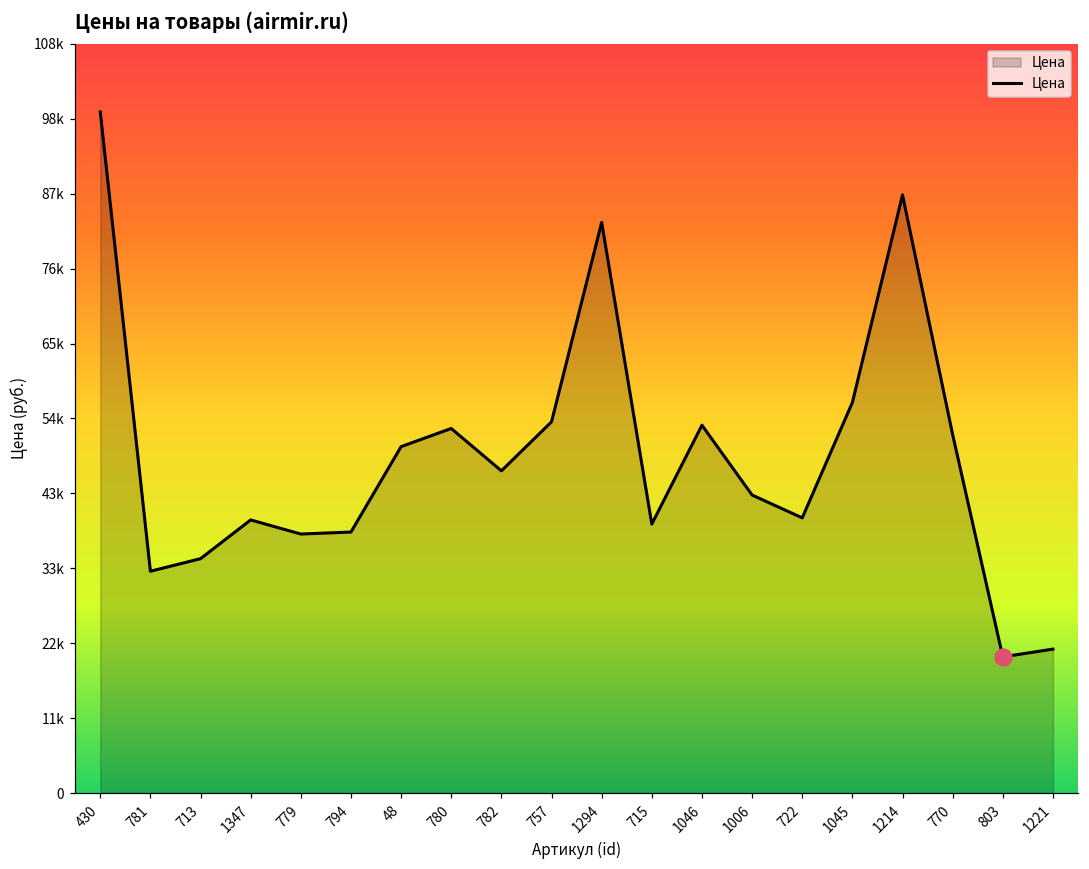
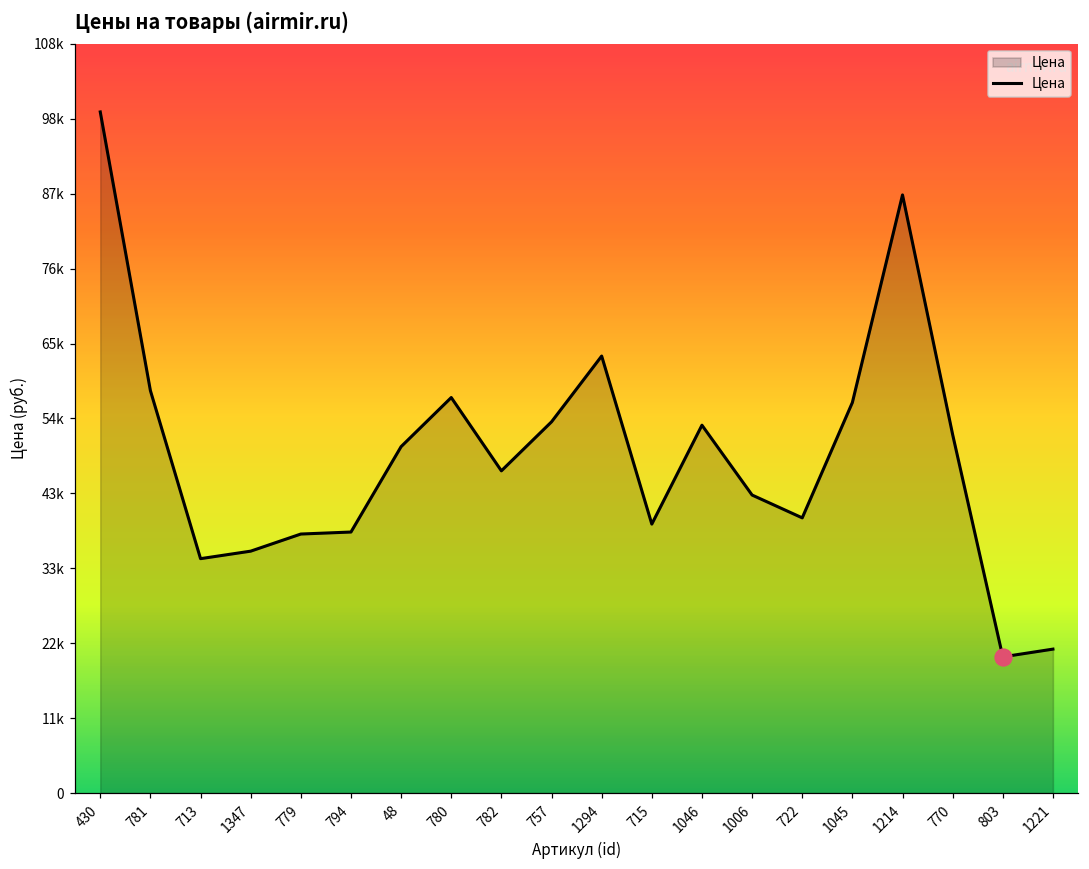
  {
    "Цена": {
      "430": 99000,
-     "781": 32000,
+     "781": 58000,
      "713": 34000,
-     "1347": 40000,
+     "1347": 35000,
      "779": 37000,
      "794": 38000,
      "48": 50000,
-     "780": 53000,
+     "780": 57000,
      "782": 47000,
      "757": 54000,
-     "1294": 83000,
+     "1294": 63000,
      "715": 39000,
      "1046": 53000,
      "1006": 43000,
      "722": 40000,
      "1045": 56000,
      "1214": 87000,
      "770": 52000,
      "1221": 21000
    }
  }
